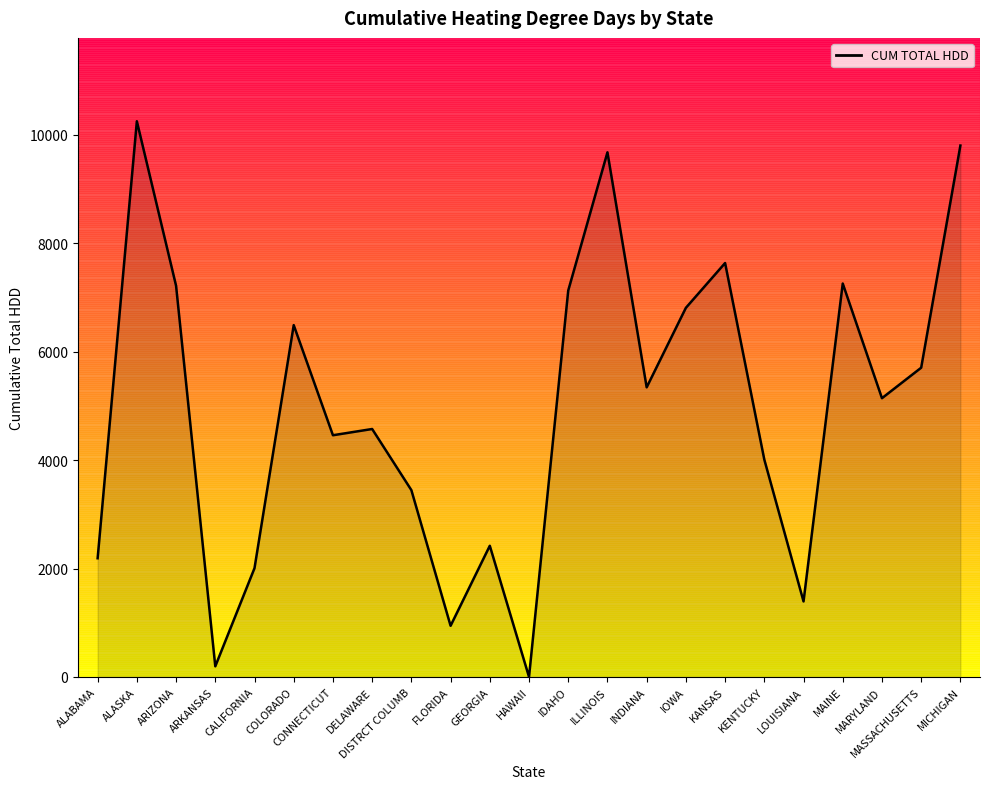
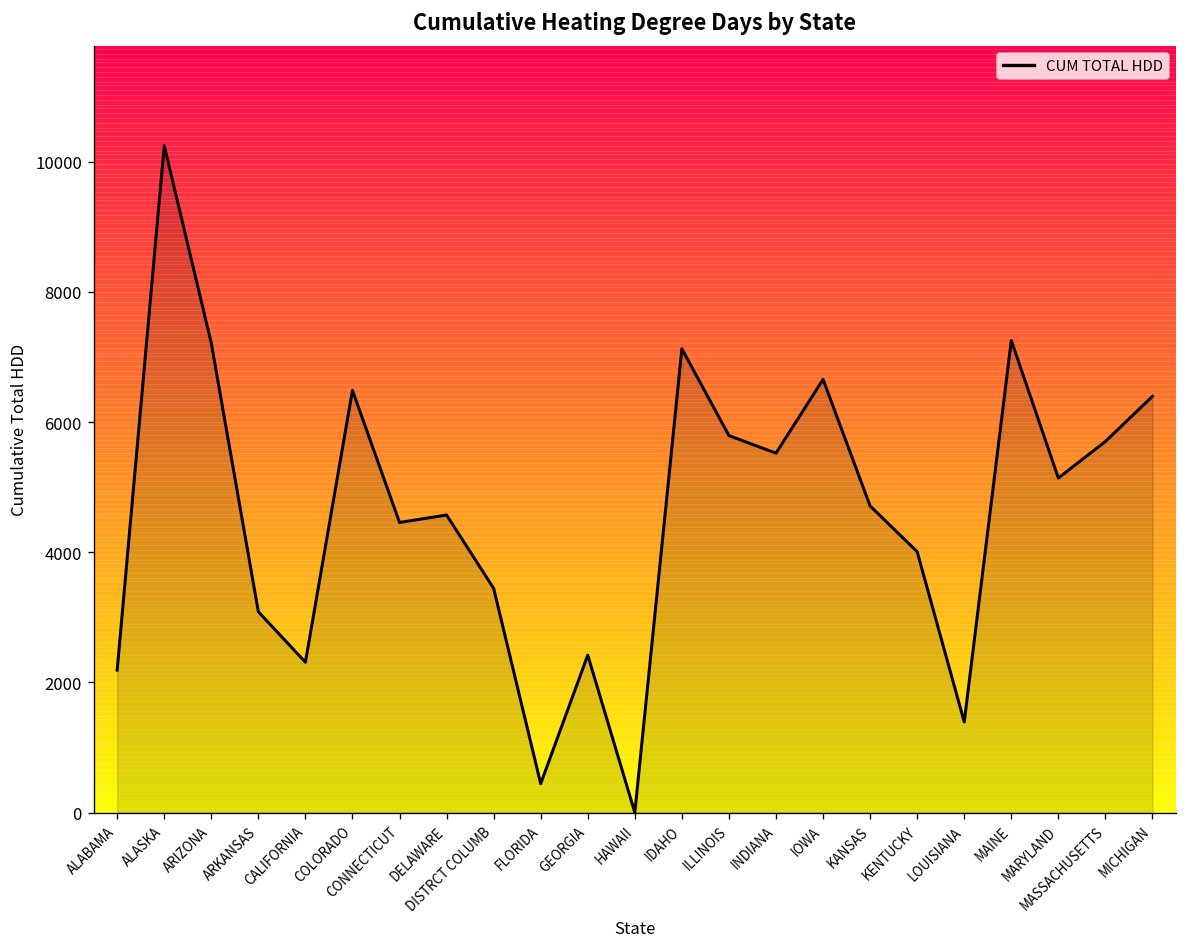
  {
    "ALABAMA": 2200,
    "ALASKA": 10200,
    "ARIZONA": 7200,
-   "ARKANSAS": 200,
-   "CALIFORNIA": 2000,
+   "ARKANSAS": 3100,
+   "CALIFORNIA": 2300,
    "COLORADO": 6500,
    "CONNECTICUT": 4500,
    "DELAWARE": 4600,
    "DISTRCT COLUMB": 3400,
-   "FLORIDA": 900,
+   "FLORIDA": 400,
    "GEORGIA": 2400,
    "HAWAII": 0,
    "IDAHO": 7100,
-   "ILLINOIS": 9700,
-   "INDIANA": 5300,
-   "IOWA": 6800,
-   "KANSAS": 7600,
+   "ILLINOIS": 5800,
+   "INDIANA": 5500,
+   "IOWA": 6700,
+   "KANSAS": 4700,
    "KENTUCKY": 4000,
    "LOUISIANA": 1400,
    "MAINE": 7300,
    "MARYLAND": 5100,
    "MASSACHUSETTS": 5700,
-   "MICHIGAN": 9800
+   "MICHIGAN": 6400
  }
